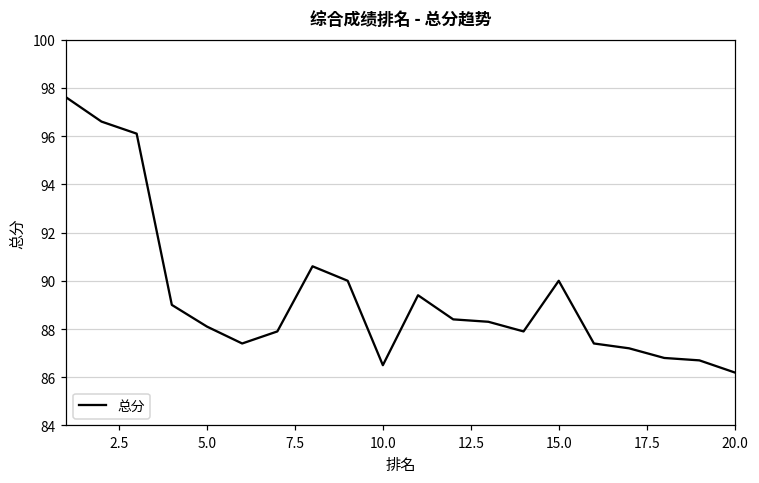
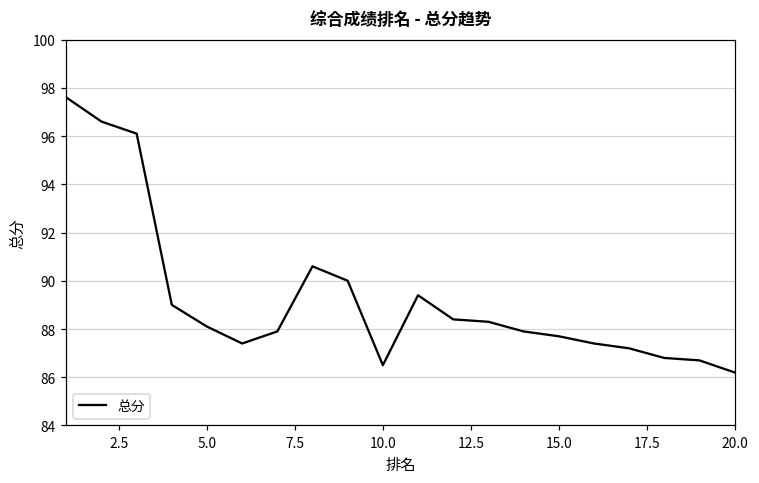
  {
    "5.0": 88.1,
    "10.0": 86.5,
-   "15.0": 90.0,
+   "15.0": 87.7,
    "20.0": 86.2
  }
